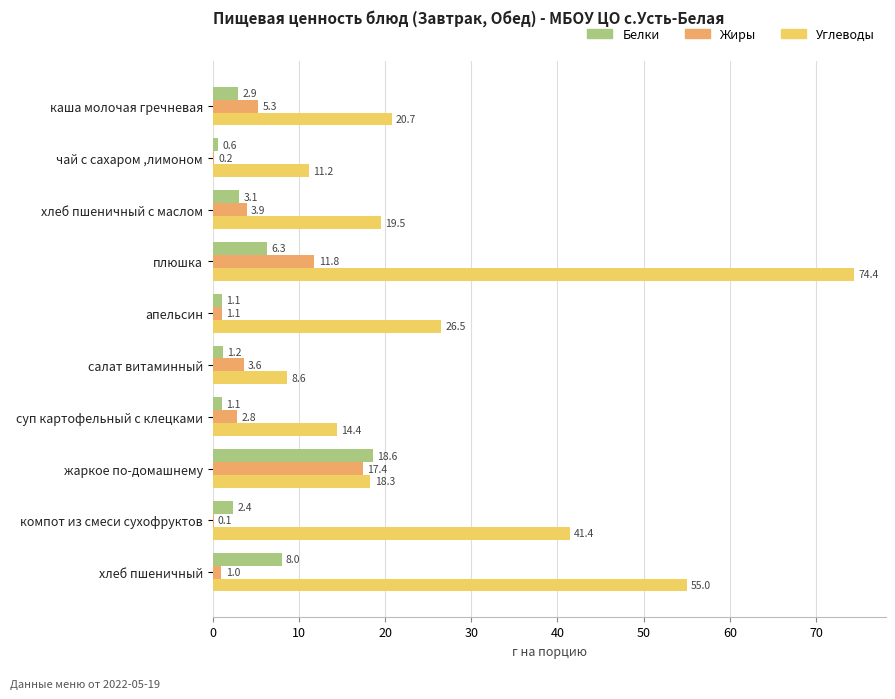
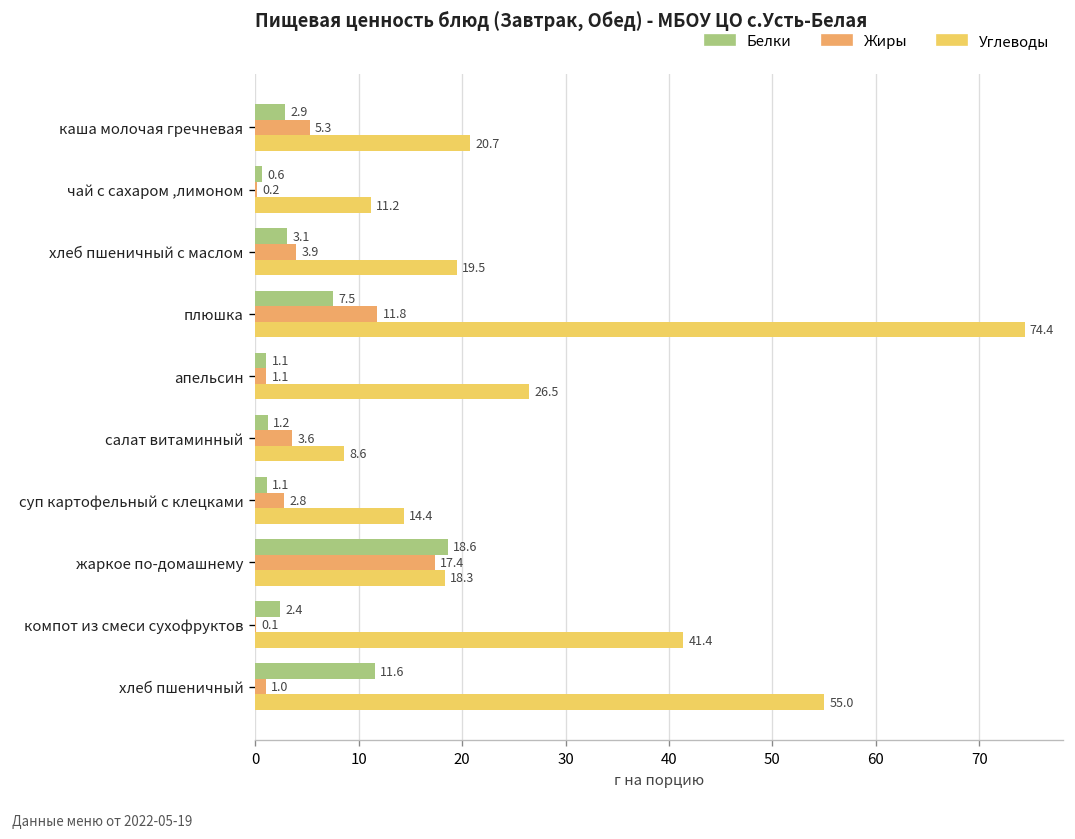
  {
    "Белки": {
      "каша молочая гречневая": 2.9,
      "чай с сахаром ,лимоном": 0.6,
      "хлеб пшеничный с маслом": 3.1,
-     "плюшка": 6.3,
+     "плюшка": 7.5,
      "апельсин": 1.1,
      "салат витаминный": 1.2,
      "суп картофельный с клецками": 1.1,
      "жаркое по-домашнему": 18.6,
      "компот из смеси сухофруктов": 2.4,
-     "хлеб пшеничный": 8.0
+     "хлеб пшеничный": 11.6
    }
  }
